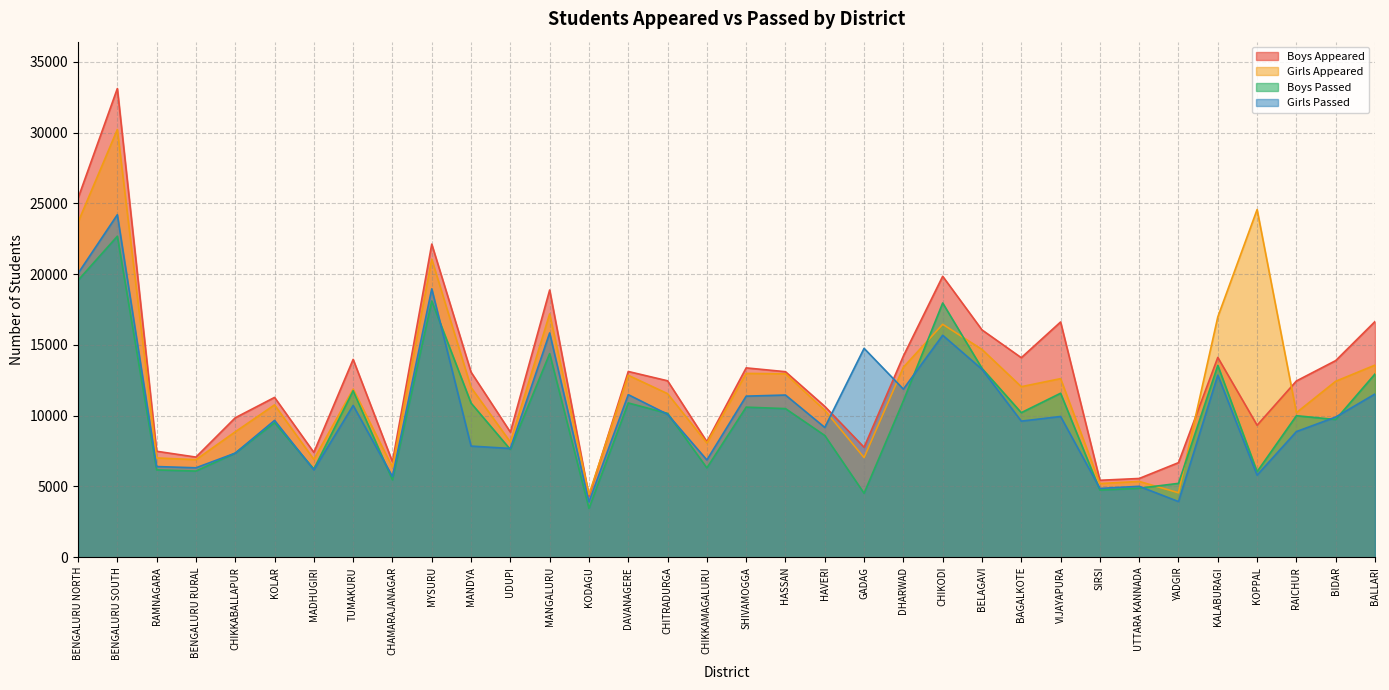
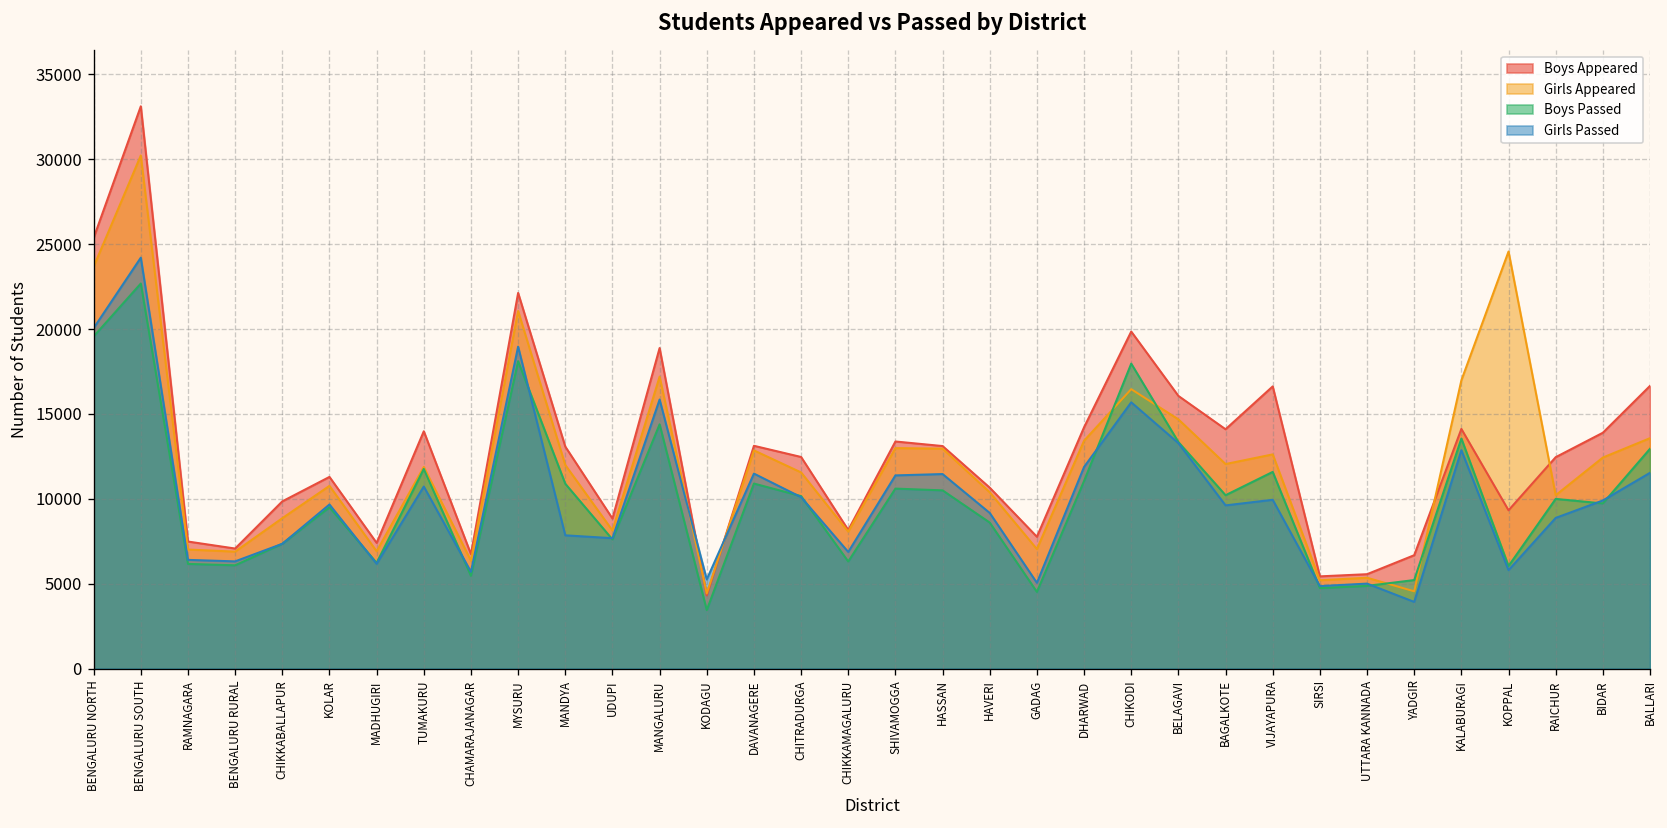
  {
    "Boys Appeared": {
      "BENGALURU NORTH": 25400,
      "BENGALURU SOUTH": 33100,
      "RAMNAGARA": 7500,
      "BENGALURU RURAL": 7100,
      "CHIKKABALLAPUR": 9900,
      "KOLAR": 11300,
      "MADHUGIRI": 7400,
      "TUMAKURU": 14000,
      "CHAMARAJANAGAR": 6700,
      "MYSURU": 22100,
      "MANDYA": 13100,
      "UDUPI": 8800,
      "MANGALURU": 18900,
      "DAVANAGERE": 13100,
      "CHITRADURGA": 12500,
      "SHIVAMOGGA": 13400,
      "HAVERI": 10700,
      "GADAG": 7800,
      "DHARWAD": 14200,
      "CHIKODI": 19900,
      "BELAGAVI": 16100,
      "BAGALKOTE": 14100,
      "VIJAYAPURA": 16600,
      "SIRSI": 5400,
      "UTTARA KANNADA": 5600,
      "YADGIR": 6700,
      "KALABURAGI": 14100,
      "KOPPAL": 9300,
      "RAICHUR": 12500,
      "BIDAR": 13900,
      "BALLARI": 16700
    },
    "Girls Appeared": {
      "BENGALURU NORTH": 23700,
      "BENGALURU SOUTH": 30200,
      "RAMNAGARA": 7000,
      "BENGALURU RURAL": 6900,
      "CHIKKABALLAPUR": 8900,
      "KOLAR": 10800,
      "MADHUGIRI": 6900,
      "CHAMARAJANAGAR": 6400,
      "MYSURU": 21100,
      "MANDYA": 12000,
      "UDUPI": 8100,
      "MANGALURU": 17200,
      "DAVANAGERE": 12900,
      "CHITRADURGA": 11600,
      "SHIVAMOGGA": 13000,
      "HAVERI": 10400,
      "GADAG": 7000,
      "DHARWAD": 13400,
      "CHIKODI": 16500,
      "BELAGAVI": 14700,
      "BAGALKOTE": 12100,
      "VIJAYAPURA": 12600,
      "SIRSI": 5200,
      "UTTARA KANNADA": 5400,
      "YADGIR": 4600,
      "KALABURAGI": 17000,
      "KOPPAL": 24600,
      "RAICHUR": 10200,
      "BIDAR": 12400,
      "BALLARI": 13600
    },
    "Boys Passed": {
      "BENGALURU NORTH": 19600,
      "BENGALURU SOUTH": 22700,
      "RAMNAGARA": 6200,
      "BENGALURU RURAL": 6100,
      "CHAMARAJANAGAR": 5500,
      "MYSURU": 18100,
      "MANDYA": 10900,
      "MANGALURU": 14400,
      "KODAGU": 3500,
      "DAVANAGERE": 10900,
      "CHIKKAMAGALURU": 6300,
      "SHIVAMOGGA": 10600,
      "HASSAN": 10500,
      "HAVERI": 8600,
      "GADAG": 4500,
      "DHARWAD": 11100,
      "CHIKODI": 18000,
      "BAGALKOTE": 10200,
      "VIJAYAPURA": 11600,
      "YADGIR": 5200,
      "KALABURAGI": 13600,
      "KOPPAL": 6000,
      "RAICHUR": 10000,
      "BALLARI": 13000
    },
    "Girls Passed": {
      "BENGALURU NORTH": 20100,
      "BENGALURU SOUTH": 24200,
      "RAMNAGARA": 6400,
      "BENGALURU RURAL": 6300,
      "TUMAKURU": 10700,
      "CHAMARAJANAGAR": 5700,
      "MYSURU": 19000,
      "MANDYA": 7900,
      "MANGALURU": 15900,
-     "KODAGU": 3900,
+     "KODAGU": 5300,
      "DAVANAGERE": 11500,
      "CHIKKAMAGALURU": 6900,
      "SHIVAMOGGA": 11400,
      "HASSAN": 11500,
      "HAVERI": 9200,
-     "GADAG": 14800,
+     "GADAG": 5100,
      "DHARWAD": 11900,
      "CHIKODI": 15700,
      "BAGALKOTE": 9600,
      "VIJAYAPURA": 9900,
      "YADGIR": 3900,
      "KALABURAGI": 12900,
      "KOPPAL": 5800,
      "RAICHUR": 8900,
      "BALLARI": 11500
    }
  }
